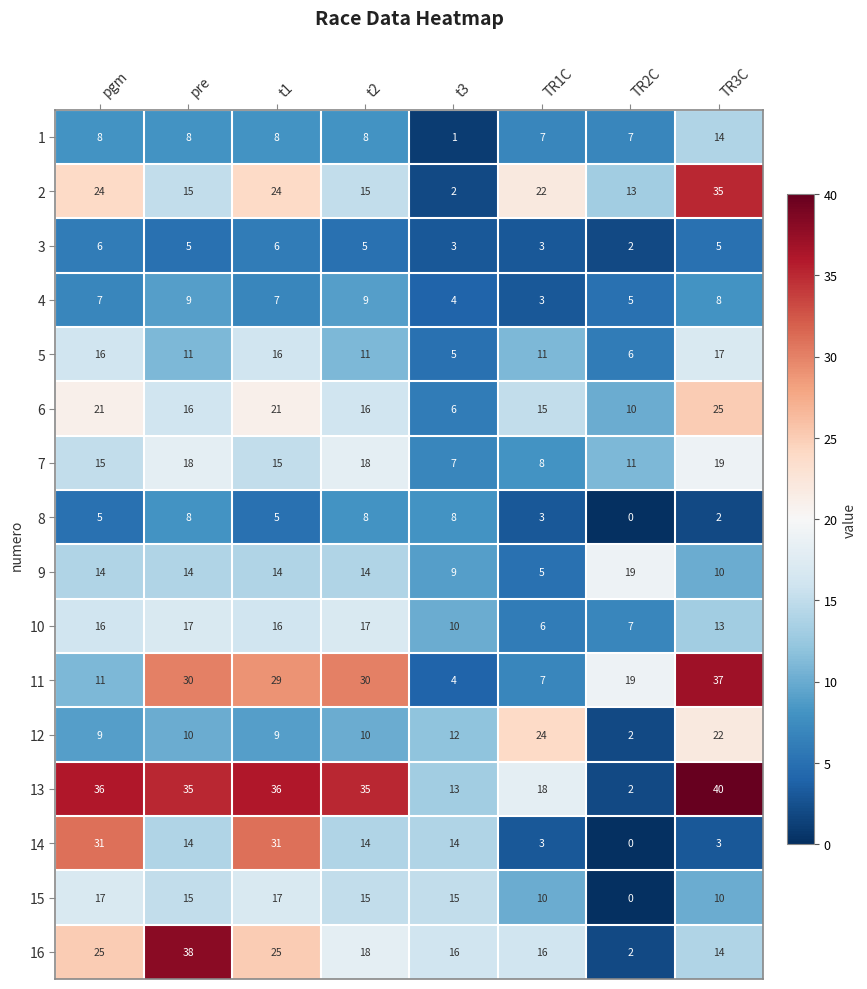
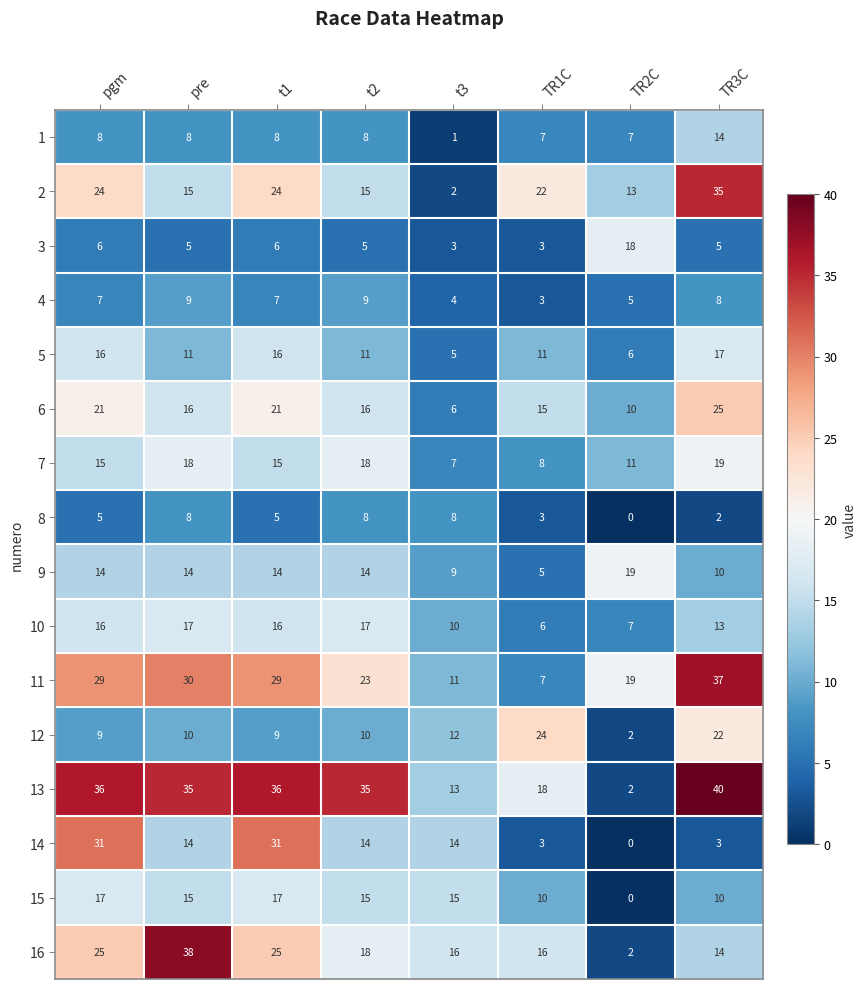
  {
    "1": {
      "pgm": 8,
      "pre": 8,
      "t1": 8,
      "t2": 8,
      "t3": 1,
      "TR1C": 7,
      "TR2C": 7,
      "TR3C": 14
    },
    "2": {
      "pgm": 24,
      "pre": 15,
      "t1": 24,
      "t2": 15,
      "t3": 2,
      "TR1C": 22,
      "TR2C": 13,
      "TR3C": 35
    },
    "3": {
      "pgm": 6,
      "pre": 5,
      "t1": 6,
      "t2": 5,
      "t3": 3,
      "TR1C": 3,
-     "TR2C": 2,
+     "TR2C": 18,
      "TR3C": 5
    },
    "4": {
      "pgm": 7,
      "pre": 9,
      "t1": 7,
      "t2": 9,
      "t3": 4,
      "TR1C": 3,
      "TR2C": 5,
      "TR3C": 8
    },
    "5": {
      "pgm": 16,
      "pre": 11,
      "t1": 16,
      "t2": 11,
      "t3": 5,
      "TR1C": 11,
      "TR2C": 6,
      "TR3C": 17
    },
    "6": {
      "pgm": 21,
      "pre": 16,
      "t1": 21,
      "t2": 16,
      "t3": 6,
      "TR1C": 15,
      "TR2C": 10,
      "TR3C": 25
    },
    "7": {
      "pgm": 15,
      "pre": 18,
      "t1": 15,
      "t2": 18,
      "t3": 7,
      "TR1C": 8,
      "TR2C": 11,
      "TR3C": 19
    },
    "8": {
      "pgm": 5,
      "pre": 8,
      "t1": 5,
      "t2": 8,
      "t3": 8,
      "TR1C": 3,
      "TR2C": 0,
      "TR3C": 2
    },
    "9": {
      "pgm": 14,
      "pre": 14,
      "t1": 14,
      "t2": 14,
      "t3": 9,
      "TR1C": 5,
      "TR2C": 19,
      "TR3C": 10
    },
    "10": {
      "pgm": 16,
      "pre": 17,
      "t1": 16,
      "t2": 17,
      "t3": 10,
      "TR1C": 6,
      "TR2C": 7,
      "TR3C": 13
    },
    "11": {
-     "pgm": 11,
+     "pgm": 29,
      "pre": 30,
      "t1": 29,
-     "t2": 30,
-     "t3": 4,
+     "t2": 23,
+     "t3": 11,
      "TR1C": 7,
      "TR2C": 19,
      "TR3C": 37
    },
    "12": {
      "pgm": 9,
      "pre": 10,
      "t1": 9,
      "t2": 10,
      "t3": 12,
      "TR1C": 24,
      "TR2C": 2,
      "TR3C": 22
    },
    "13": {
      "pgm": 36,
      "pre": 35,
      "t1": 36,
      "t2": 35,
      "t3": 13,
      "TR1C": 18,
      "TR2C": 2,
      "TR3C": 40
    },
    "14": {
      "pgm": 31,
      "pre": 14,
      "t1": 31,
      "t2": 14,
      "t3": 14,
      "TR1C": 3,
      "TR2C": 0,
      "TR3C": 3
    },
    "15": {
      "pgm": 17,
      "pre": 15,
      "t1": 17,
      "t2": 15,
      "t3": 15,
      "TR1C": 10,
      "TR2C": 0,
      "TR3C": 10
    },
    "16": {
      "pgm": 25,
      "pre": 38,
      "t1": 25,
      "t2": 18,
      "t3": 16,
      "TR1C": 16,
      "TR2C": 2,
      "TR3C": 14
    }
  }
